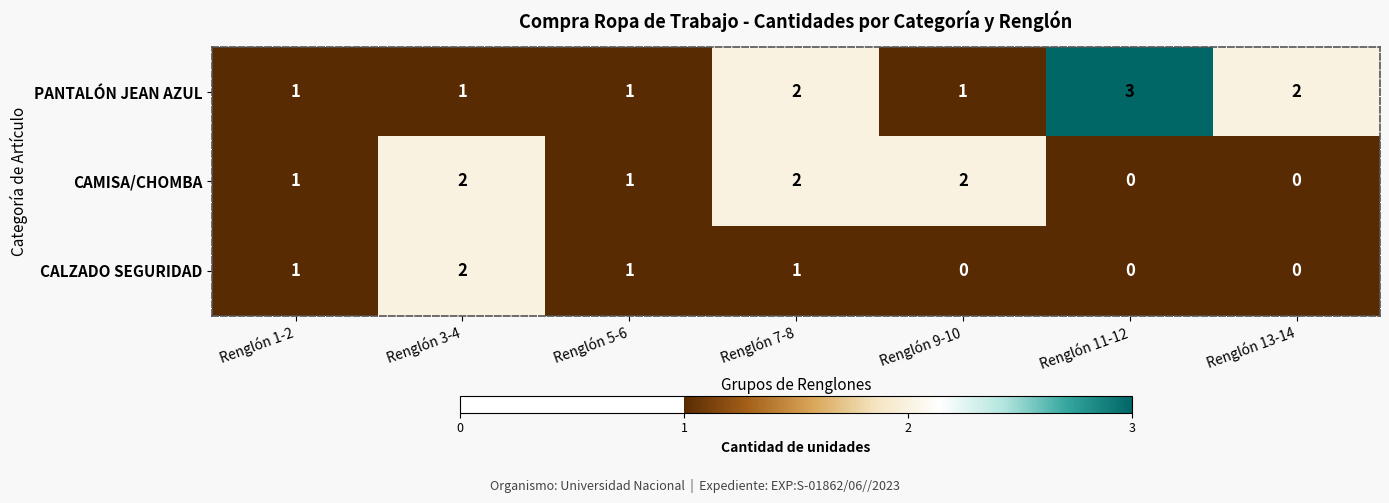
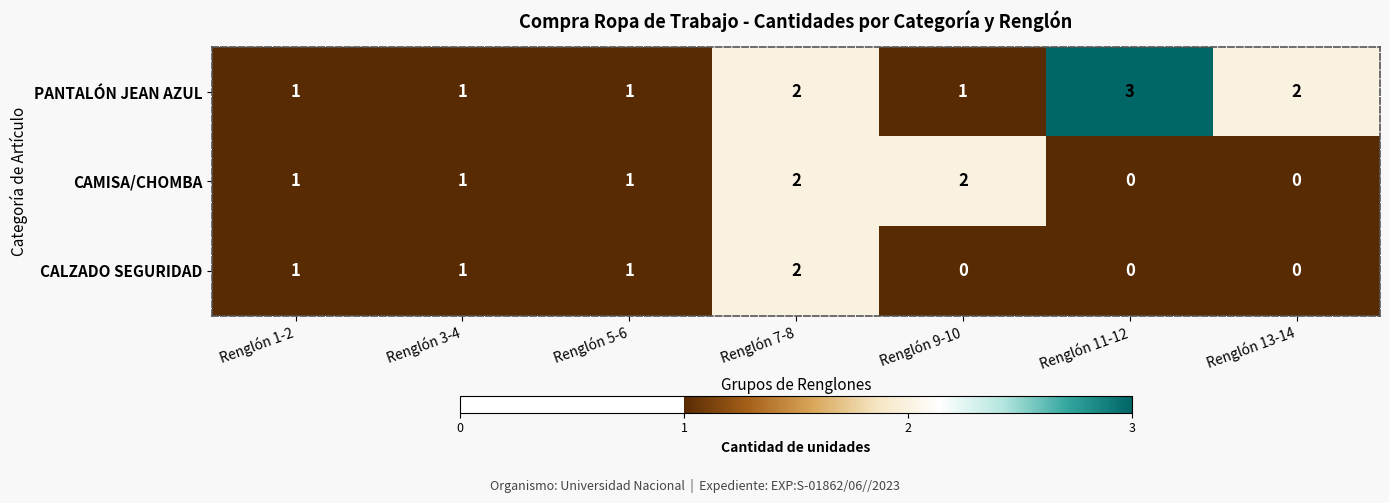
  {
    "PANTALÓN JEAN AZUL": {
      "Renglón 1-2": 1,
      "Renglón 3-4": 1,
      "Renglón 5-6": 1,
      "Renglón 7-8": 2,
      "Renglón 9-10": 1,
      "Renglón 11-12": 3,
      "Renglón 13-14": 2
    },
    "CAMISA/CHOMBA": {
      "Renglón 1-2": 1,
-     "Renglón 3-4": 2,
+     "Renglón 3-4": 1,
      "Renglón 5-6": 1,
      "Renglón 7-8": 2,
      "Renglón 9-10": 2,
      "Renglón 11-12": 0,
      "Renglón 13-14": 0
    },
    "CALZADO SEGURIDAD": {
      "Renglón 1-2": 1,
-     "Renglón 3-4": 2,
+     "Renglón 3-4": 1,
      "Renglón 5-6": 1,
-     "Renglón 7-8": 1,
+     "Renglón 7-8": 2,
      "Renglón 9-10": 0,
      "Renglón 11-12": 0,
      "Renglón 13-14": 0
    }
  }
